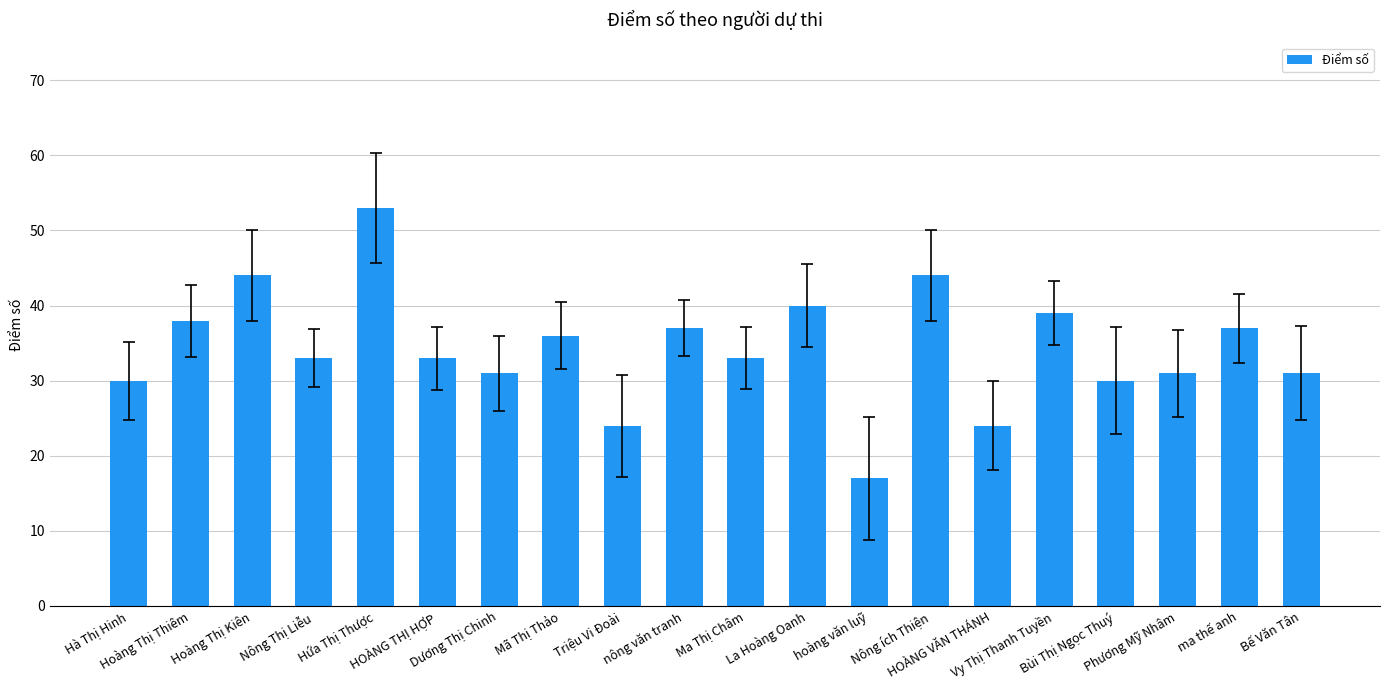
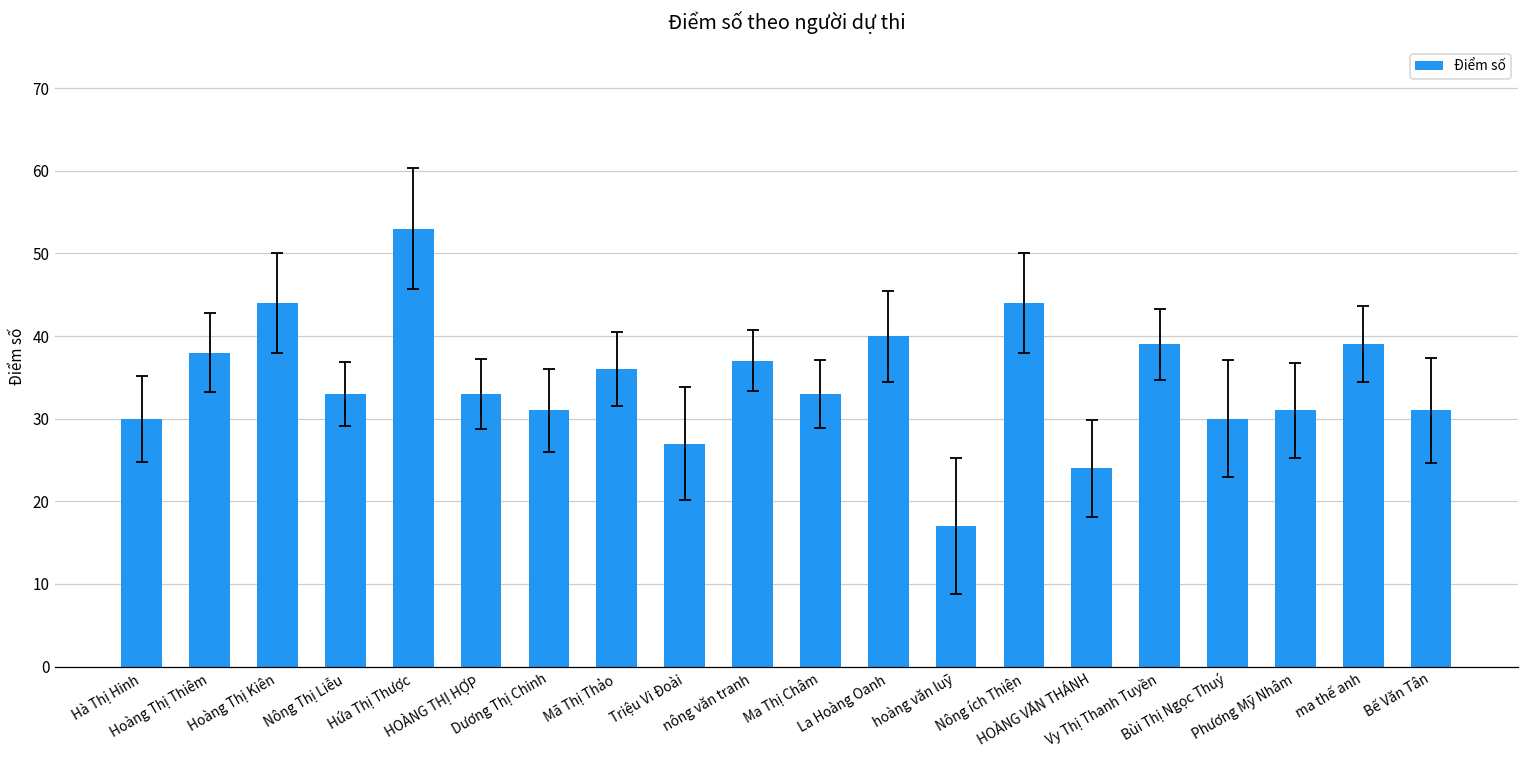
  {
    "Điểm số": {
      "Hà Thị Hinh": 30,
      "Hoàng Thị Thiêm": 38,
      "Hoàng Thị Kiên": 44,
      "Nông Thị Liễu": 33,
      "Hứa Thị Thược": 53,
      "HOÀNG THỊ HỢP": 33,
      "Dương Thị Chinh": 31,
      "Mã Thị Thảo": 36,
-     "Triệu Vi Đoài": 24,
+     "Triệu Vi Đoài": 27,
      "nông văn tranh": 37,
      "Ma Thị Châm": 33,
      "La Hoàng Oanh": 40,
      "hoàng văn luỹ": 17,
      "Nông ích Thiện": 44,
      "HOÀNG VĂN THÁNH": 24,
      "Vy Thị Thanh Tuyền": 39,
      "Bùi Thị Ngọc Thuý": 30,
      "Phương Mỹ Nhâm": 31,
-     "ma thế anh": 37,
+     "ma thế anh": 39,
      "Bế Văn Tân": 31
    }
  }
